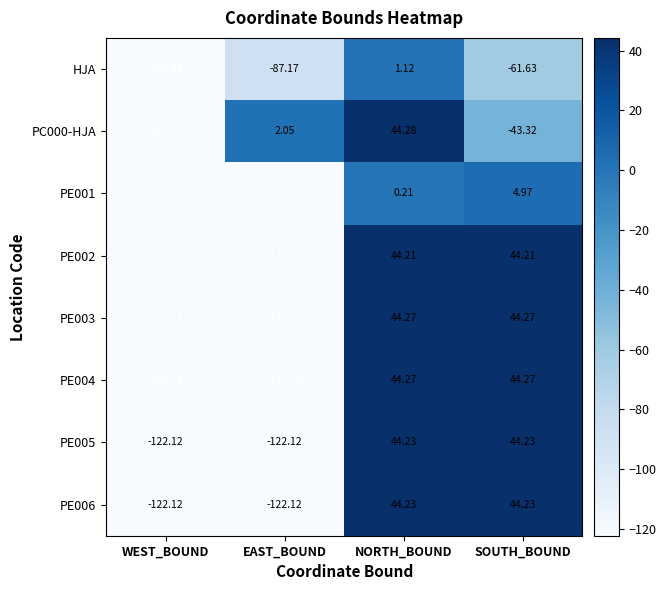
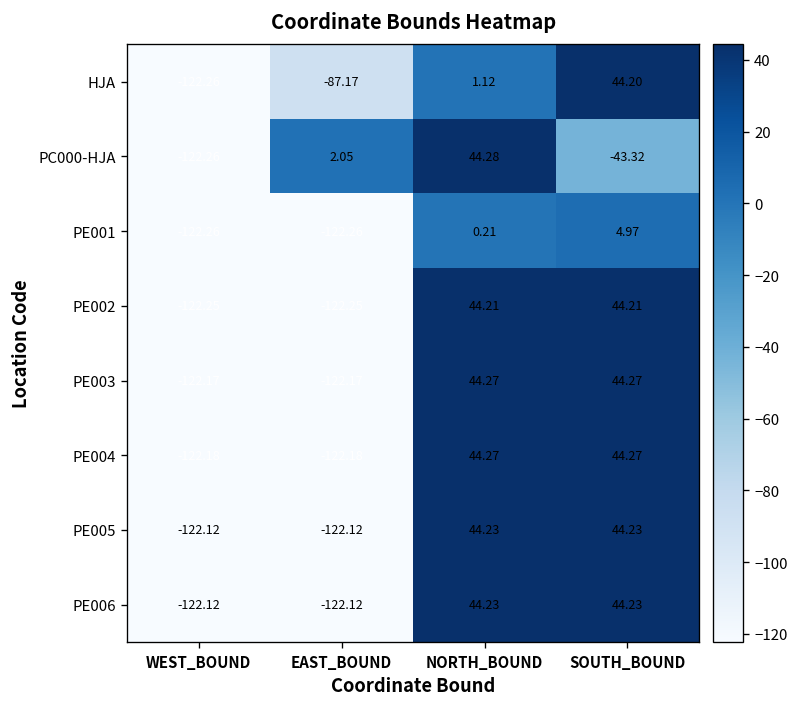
  {
    "HJA": {
      "EAST_BOUND": -87.17,
      "NORTH_BOUND": 1.12,
-     "SOUTH_BOUND": -61.63
+     "SOUTH_BOUND": 44.20
    },
    "PC000-HJA": {
      "EAST_BOUND": 2.05,
      "NORTH_BOUND": 44.28,
      "SOUTH_BOUND": -43.32
    },
    "PE001": {
      "NORTH_BOUND": 0.21,
      "SOUTH_BOUND": 4.97
    },
    "PE002": {
      "NORTH_BOUND": 44.21,
      "SOUTH_BOUND": 44.21
    },
    "PE003": {
      "NORTH_BOUND": 44.27,
      "SOUTH_BOUND": 44.27
    },
    "PE004": {
      "NORTH_BOUND": 44.27,
      "SOUTH_BOUND": 44.27
    },
    "PE005": {
      "WEST_BOUND": -122.12,
      "EAST_BOUND": -122.12,
      "NORTH_BOUND": 44.23,
      "SOUTH_BOUND": 44.23
    },
    "PE006": {
      "WEST_BOUND": -122.12,
      "EAST_BOUND": -122.12,
      "NORTH_BOUND": 44.23,
      "SOUTH_BOUND": 44.23
    }
  }
